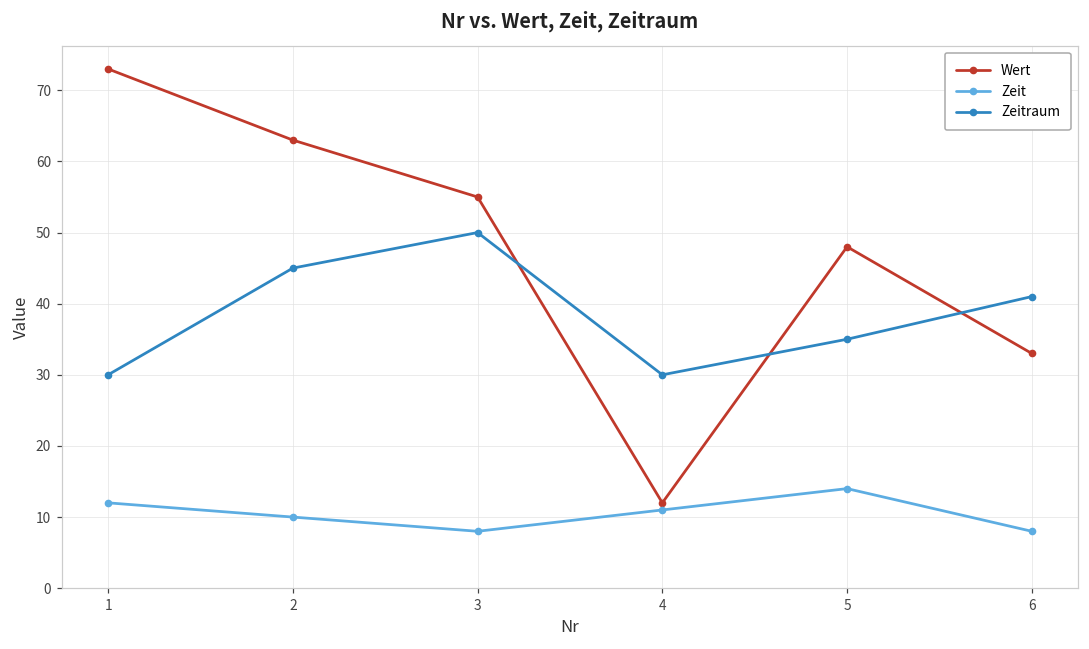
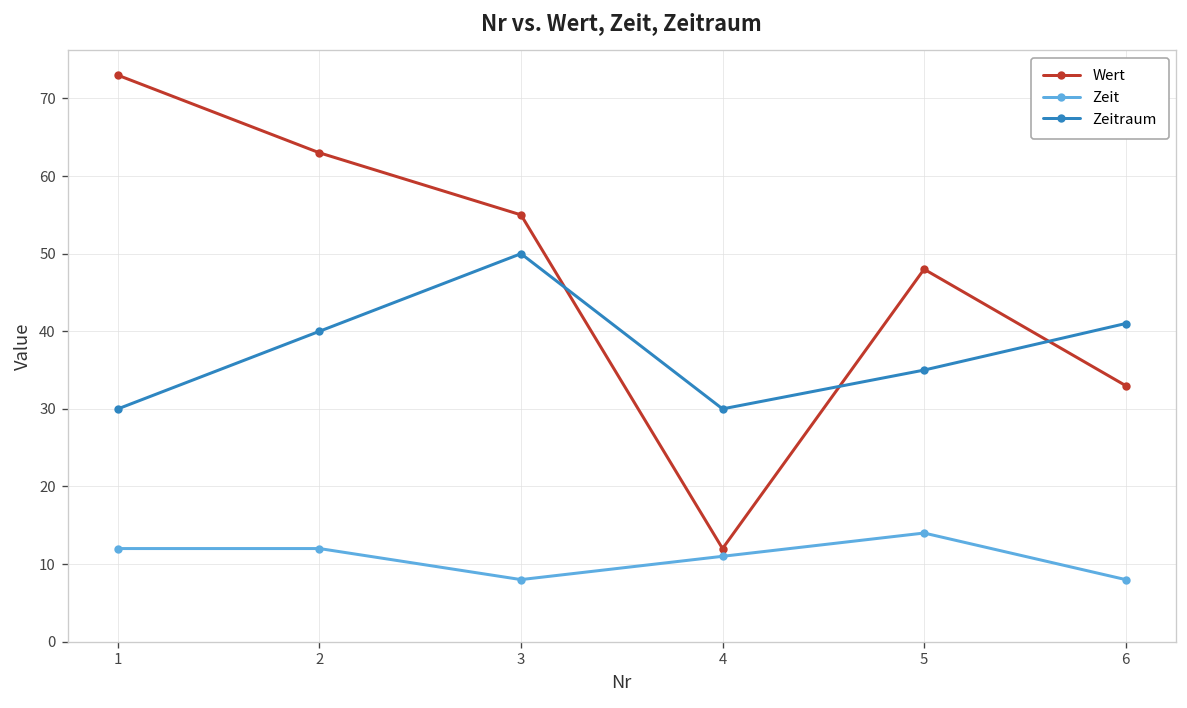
  {
    "Wert": {
      "1": 73,
      "2": 63,
      "3": 55,
      "4": 12,
      "5": 48,
      "6": 33
    },
    "Zeit": {
      "1": 12,
-     "2": 10,
+     "2": 12,
      "3": 8,
      "4": 11,
      "5": 14,
      "6": 8
    },
    "Zeitraum": {
      "1": 30,
-     "2": 45,
+     "2": 40,
      "3": 50,
      "4": 30,
      "5": 35,
      "6": 41
    }
  }
